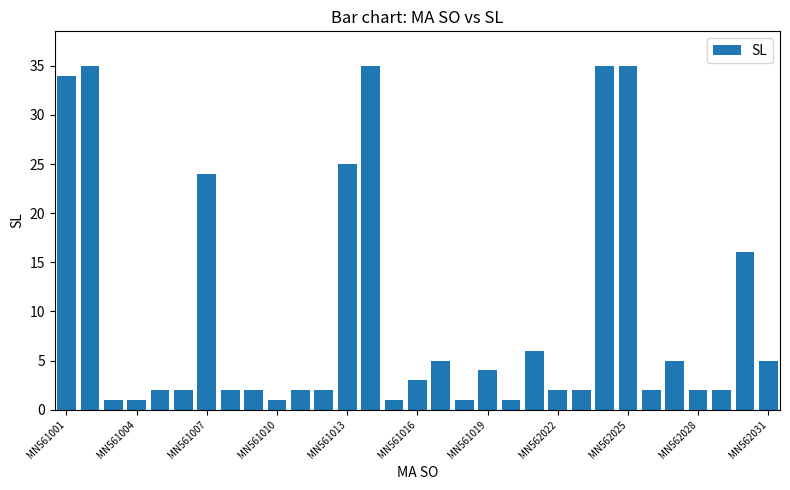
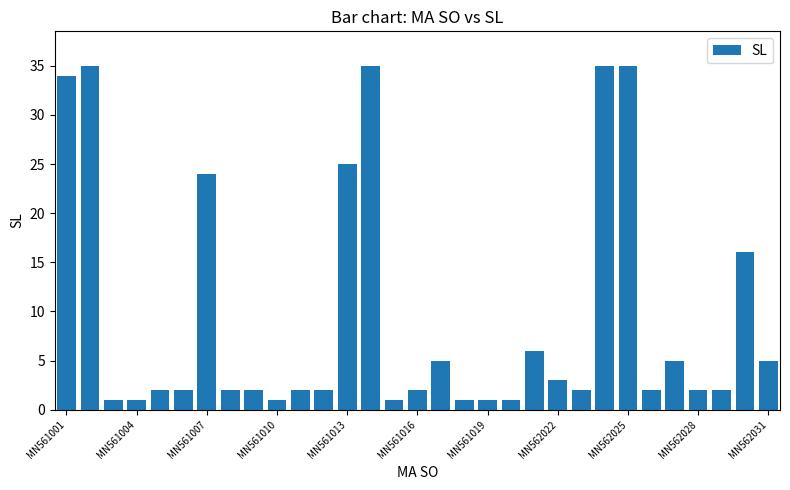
  {
    "MN561001": 34,
    "MN561004": 1,
    "MN561007": 24,
    "MN561010": 1,
    "MN561013": 25,
-   "MN561016": 3,
-   "MN561019": 4,
-   "MN562022": 2,
+   "MN561016": 2,
+   "MN561019": 1,
+   "MN562022": 3,
    "MN562025": 35,
    "MN562028": 2,
    "MN562031": 5
  }
